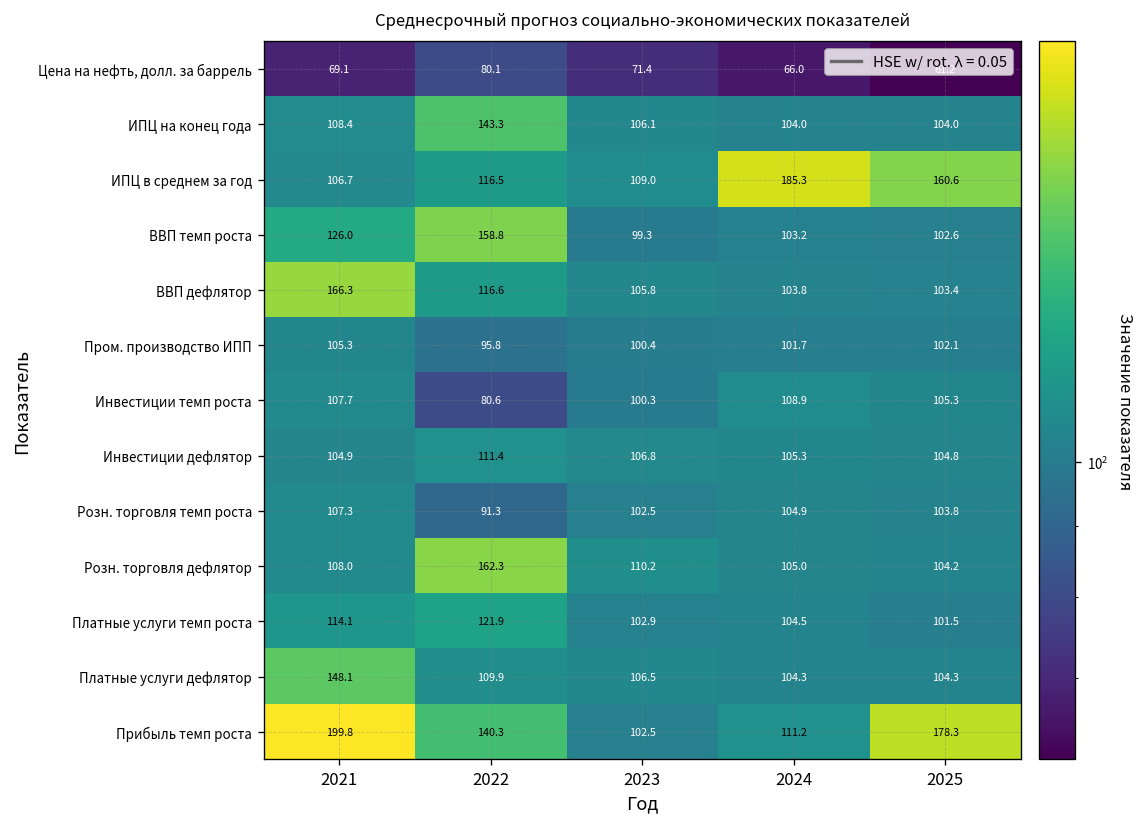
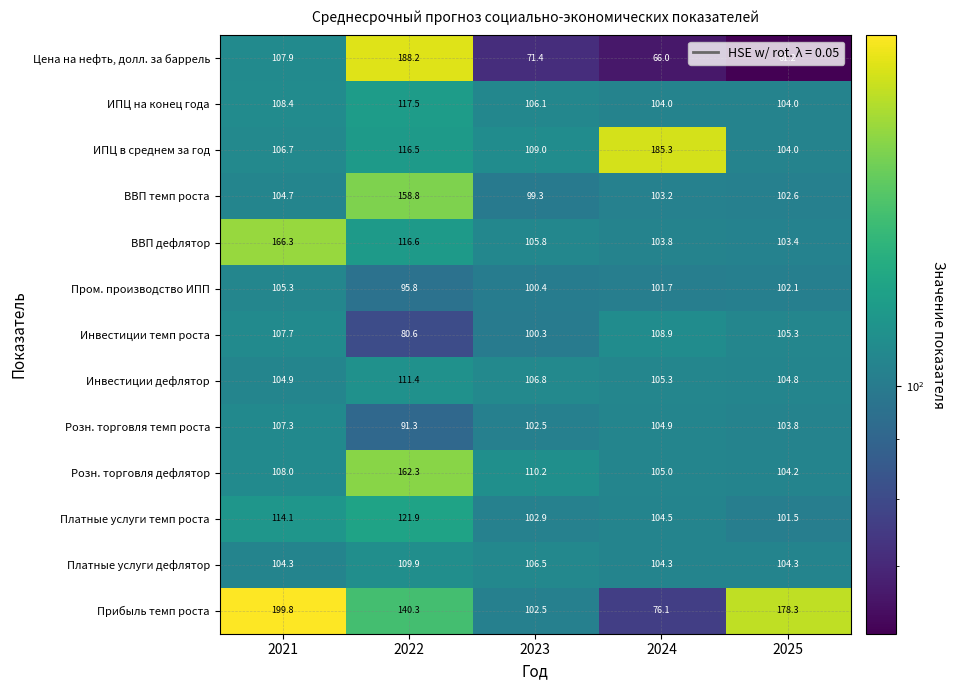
  {
    "Цена на нефть, долл. за баррель": {
-     "2021": 69.1,
-     "2022": 80.1,
+     "2021": 107.9,
+     "2022": 188.2,
      "2023": 71.4,
      "2024": 66.0
    },
    "ИПЦ на конец года": {
      "2021": 108.4,
-     "2022": 143.3,
+     "2022": 117.5,
      "2023": 106.1,
      "2024": 104.0,
      "2025": 104.0
    },
    "ИПЦ в среднем за год": {
      "2021": 106.7,
      "2022": 116.5,
      "2023": 109.0,
      "2024": 185.3,
-     "2025": 160.6
+     "2025": 104.0
    },
    "ВВП темп роста": {
-     "2021": 126.0,
+     "2021": 104.7,
      "2022": 158.8,
      "2023": 99.3,
      "2024": 103.2,
      "2025": 102.6
    },
    "ВВП дефлятор": {
      "2021": 166.3,
      "2022": 116.6,
      "2023": 105.8,
      "2024": 103.8,
      "2025": 103.4
    },
    "Пром. производство ИПП": {
      "2021": 105.3,
      "2022": 95.8,
      "2023": 100.4,
      "2024": 101.7,
      "2025": 102.1
    },
    "Инвестиции темп роста": {
      "2021": 107.7,
      "2022": 80.6,
      "2023": 100.3,
      "2024": 108.9,
      "2025": 105.3
    },
    "Инвестиции дефлятор": {
      "2021": 104.9,
      "2022": 111.4,
      "2023": 106.8,
      "2024": 105.3,
      "2025": 104.8
    },
    "Розн. торговля темп роста": {
      "2021": 107.3,
      "2022": 91.3,
      "2023": 102.5,
      "2024": 104.9,
      "2025": 103.8
    },
    "Розн. торговля дефлятор": {
      "2021": 108.0,
      "2022": 162.3,
      "2023": 110.2,
      "2024": 105.0,
      "2025": 104.2
    },
    "Платные услуги темп роста": {
      "2021": 114.1,
      "2022": 121.9,
      "2023": 102.9,
      "2024": 104.5,
      "2025": 101.5
    },
    "Платные услуги дефлятор": {
-     "2021": 148.1,
+     "2021": 104.3,
      "2022": 109.9,
      "2023": 106.5,
      "2024": 104.3,
      "2025": 104.3
    },
    "Прибыль темп роста": {
      "2021": 199.8,
      "2022": 140.3,
      "2023": 102.5,
-     "2024": 111.2,
+     "2024": 76.1,
      "2025": 178.3
    }
  }
